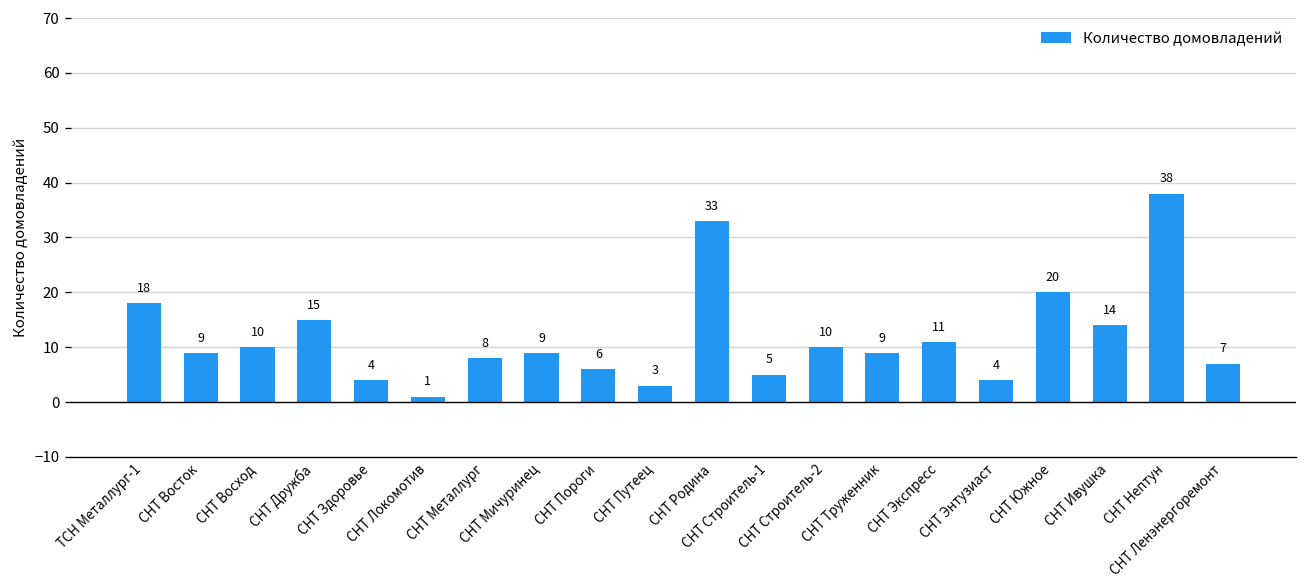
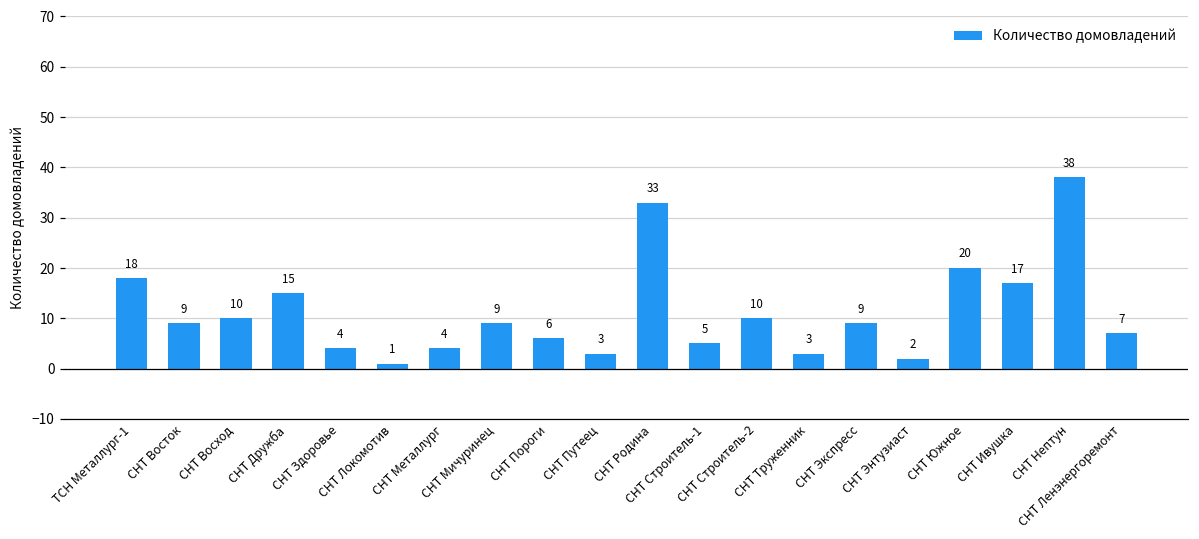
  {
    "ТСН Металлург-1": 18,
    "СНТ Восток": 9,
    "СНТ Восход": 10,
    "СНТ Дружба": 15,
    "СНТ Здоровье": 4,
    "СНТ Локомотив": 1,
-   "СНТ Металлург": 8,
+   "СНТ Металлург": 4,
    "СНТ Мичуринец": 9,
    "СНТ Пороги": 6,
    "СНТ Путеец": 3,
    "СНТ Родина": 33,
    "СНТ Строитель-1": 5,
    "СНТ Строитель-2": 10,
-   "СНТ Труженник": 9,
-   "СНТ Экспресс": 11,
-   "СНТ Энтузиаст": 4,
+   "СНТ Труженник": 3,
+   "СНТ Экспресс": 9,
+   "СНТ Энтузиаст": 2,
    "СНТ Южное": 20,
-   "СНТ Ивушка": 14,
+   "СНТ Ивушка": 17,
    "СНТ Нептун": 38,
    "СНТ Ленэнергоремонт": 7
  }
